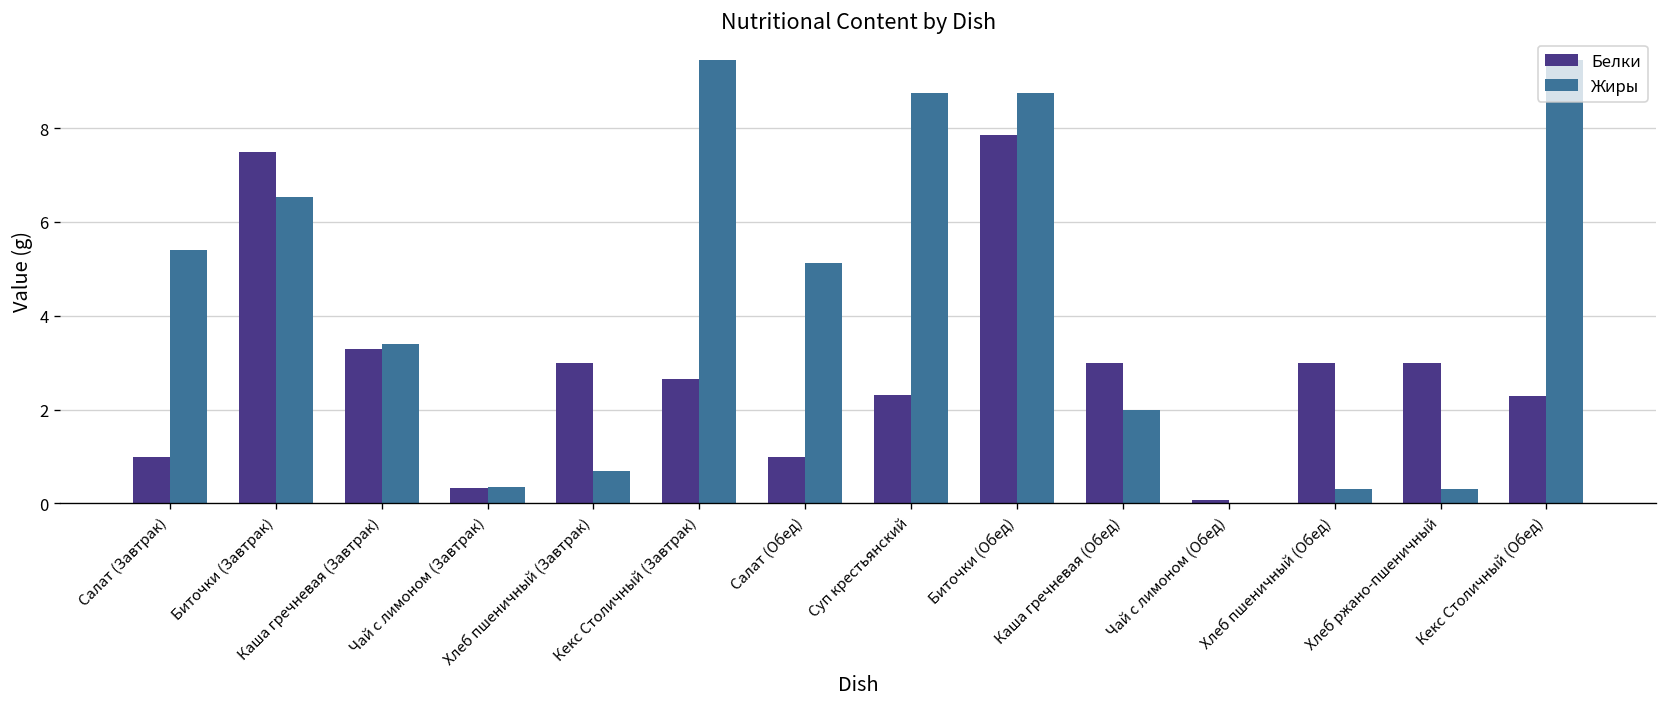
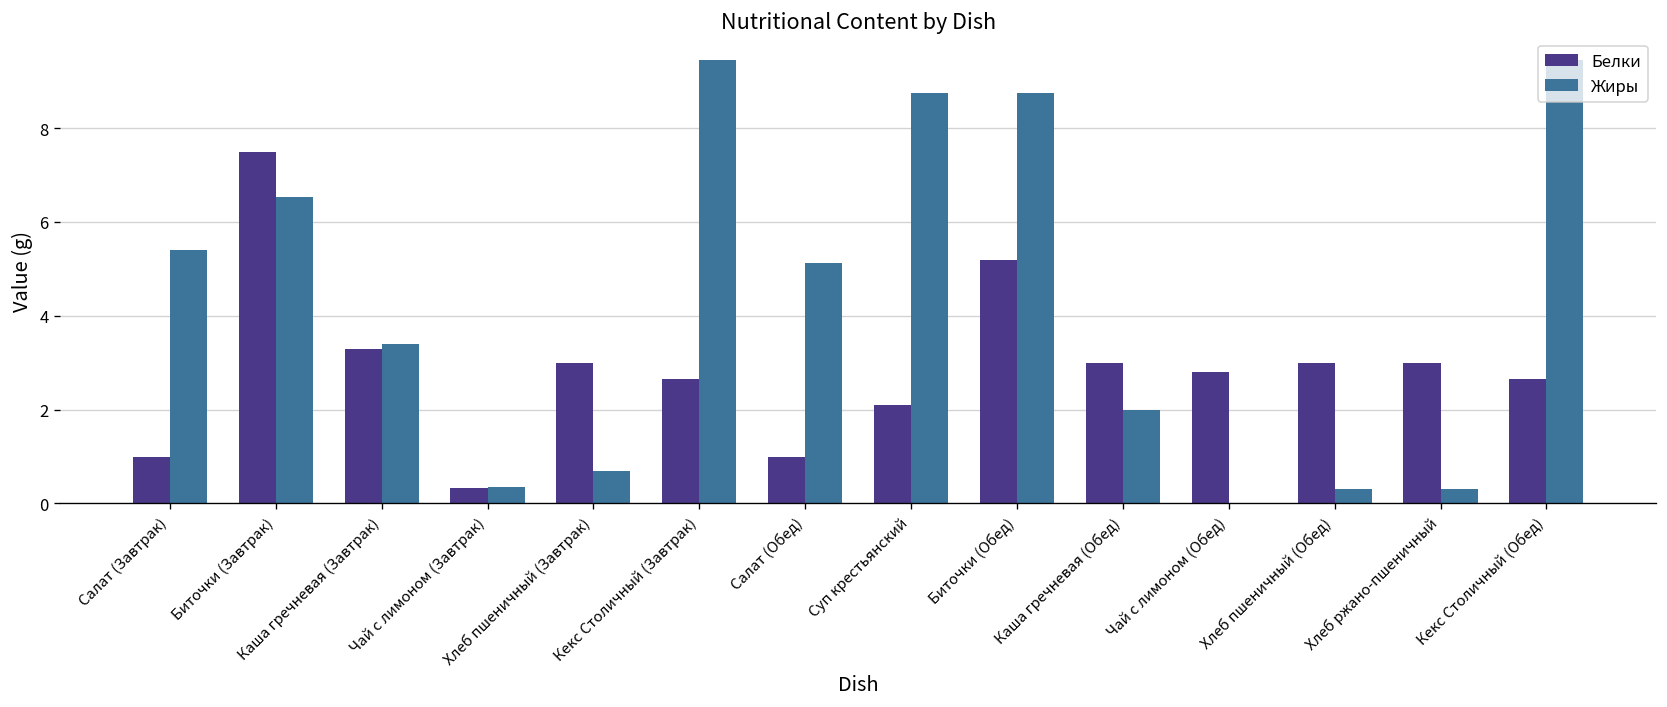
  {
    "Белки": {
      "Салат (Завтрак)": 1.0,
      "Биточки (Завтрак)": 7.5,
      "Каша гречневая (Завтрак)": 3.3,
      "Чай с лимоном (Завтрак)": 0.3,
      "Хлеб пшеничный (Завтрак)": 3.0,
      "Кекс Столичный (Завтрак)": 2.7,
      "Салат (Обед)": 1.0,
-     "Суп крестьянский": 2.3,
-     "Биточки (Обед)": 7.9,
+     "Суп крестьянский": 2.1,
+     "Биточки (Обед)": 5.2,
      "Каша гречневая (Обед)": 3.0,
-     "Чай с лимоном (Обед)": 0.1,
+     "Чай с лимоном (Обед)": 2.8,
      "Хлеб пшеничный (Обед)": 3.0,
      "Хлеб ржано-пшеничный": 3.0,
-     "Кекс Столичный (Обед)": 2.3
+     "Кекс Столичный (Обед)": 2.7
    },
    "Жиры": {
      "Салат (Завтрак)": 5.4,
      "Биточки (Завтрак)": 6.5,
      "Каша гречневая (Завтрак)": 3.4,
      "Чай с лимоном (Завтрак)": 0.3,
      "Хлеб пшеничный (Завтрак)": 0.7,
      "Кекс Столичный (Завтрак)": 9.5,
      "Салат (Обед)": 5.1,
      "Суп крестьянский": 8.7,
      "Биточки (Обед)": 8.7,
      "Каша гречневая (Обед)": 2.0,
      "Хлеб пшеничный (Обед)": 0.3,
      "Хлеб ржано-пшеничный": 0.3
    }
  }
